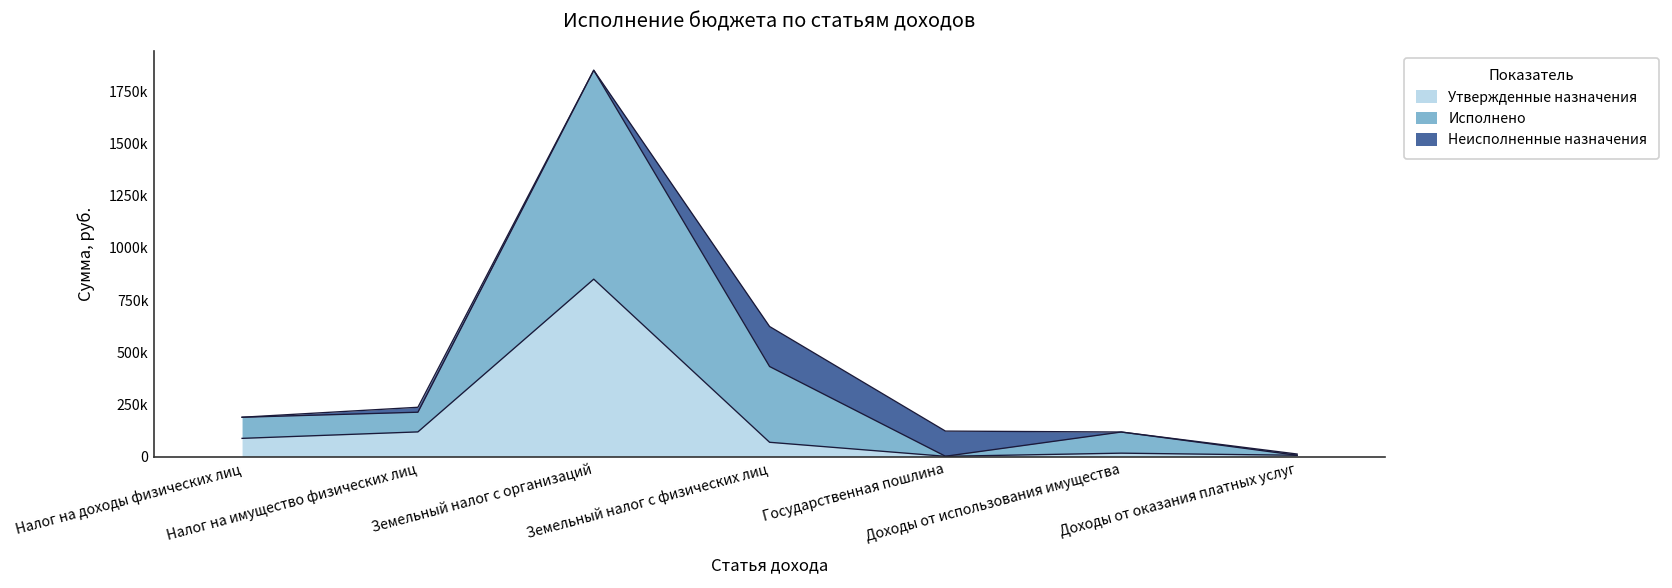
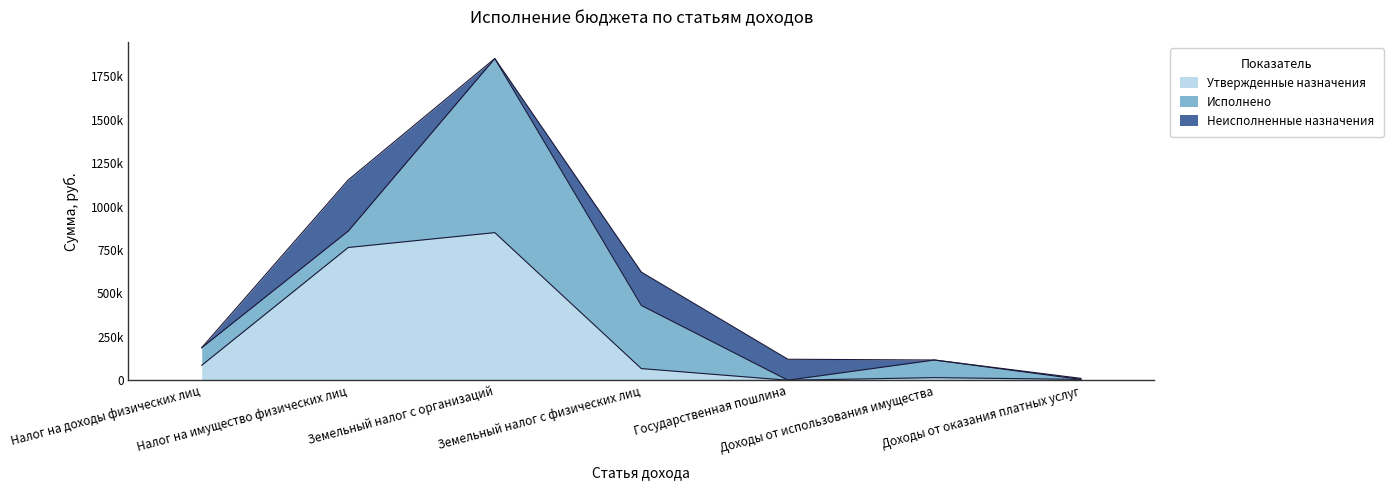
  {
    "Утвержденные назначения": {
      "Налог на доходы физических лиц": 90000,
-     "Налог на имущество физических лиц": 120000,
+     "Налог на имущество физических лиц": 760000,
      "Земельный налог с организаций": 850000,
      "Земельный налог с физических лиц": 70000,
      "Доходы от использования имущества": 20000
    },
    "Исполнено": {
      "Налог на имущество физических лиц": 90000,
      "Земельный налог с физических лиц": 360000
    },
    "Неисполненные назначения": {
-     "Налог на имущество физических лиц": 20000,
+     "Налог на имущество физических лиц": 290000,
      "Земельный налог с физических лиц": 190000,
      "Государственная пошлина": 120000
    }
  }
